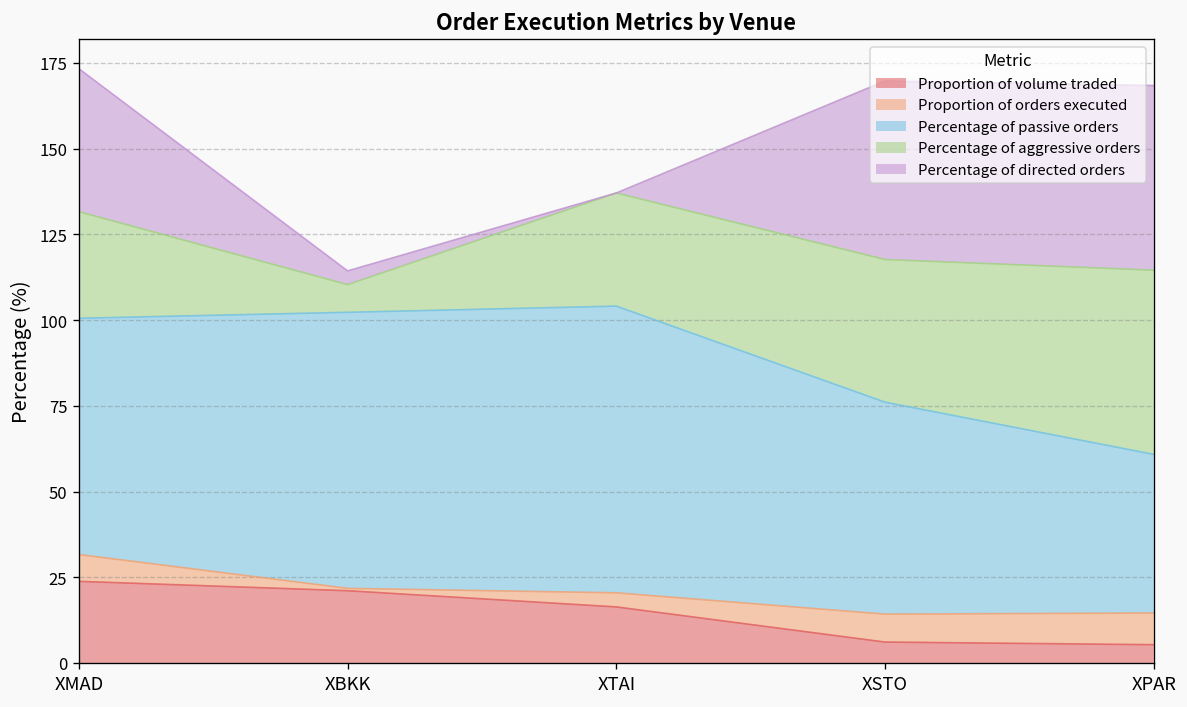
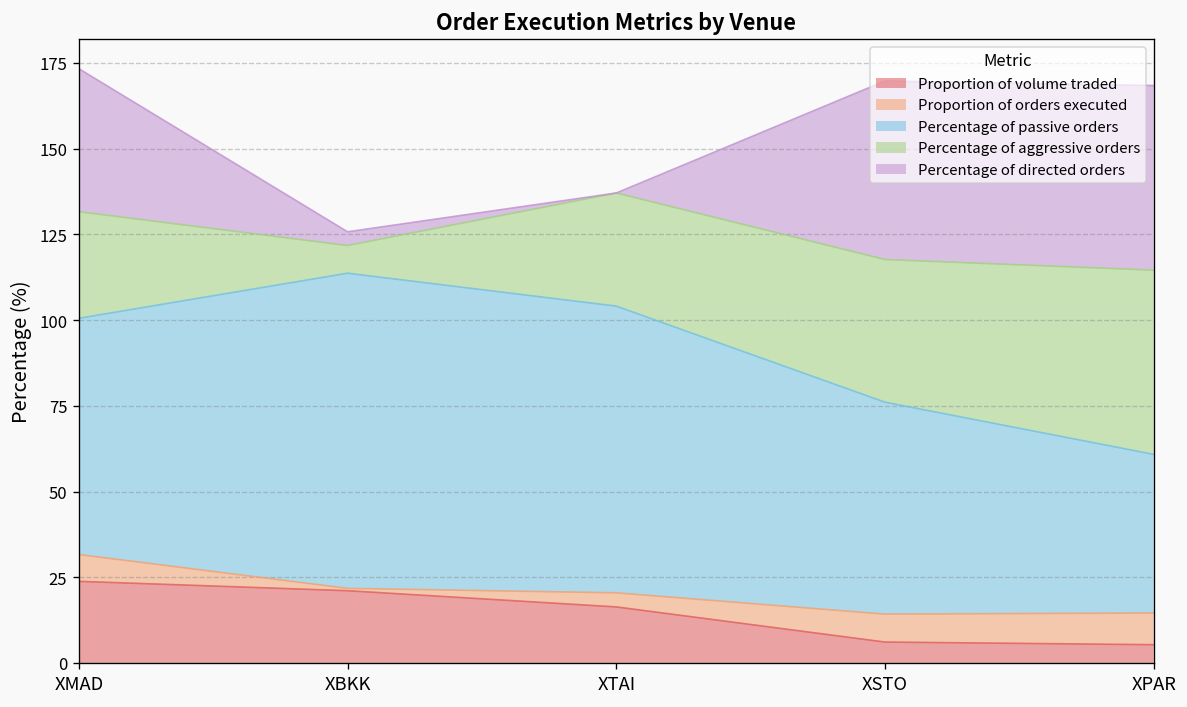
  {
    "Percentage of passive orders": {
      "XMAD": 69,
-     "XBKK": 81,
+     "XBKK": 92,
      "XTAI": 84,
      "XSTO": 62,
      "XPAR": 46
    },
    "Percentage of aggressive orders": {
      "XMAD": 31,
      "XBKK": 8,
      "XSTO": 42,
      "XPAR": 54
    },
    "Percentage of directed orders": {
      "XMAD": 42,
      "XBKK": 4,
      "XPAR": 54
    }
  }
